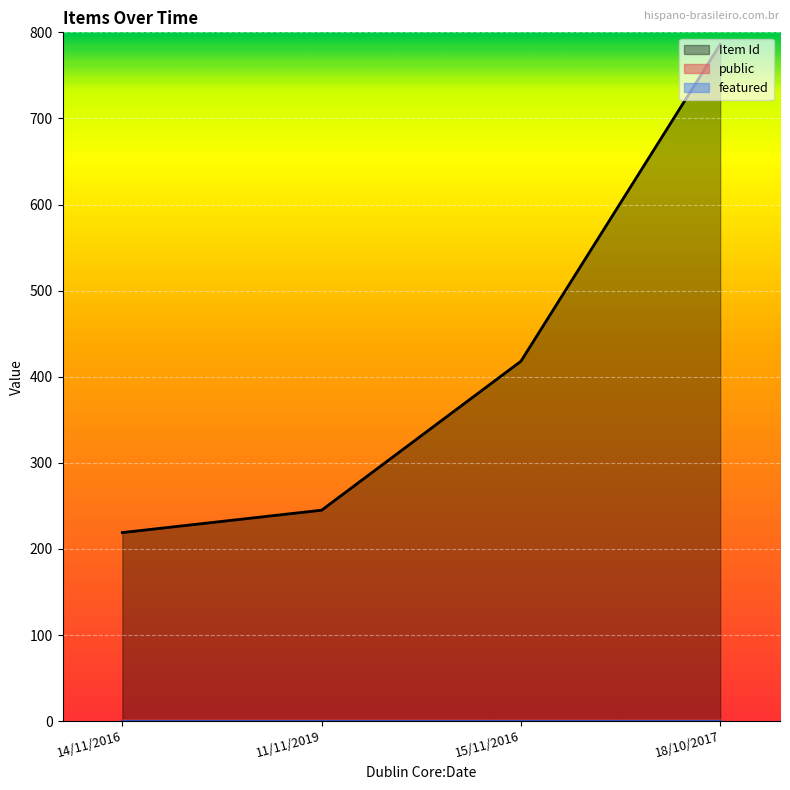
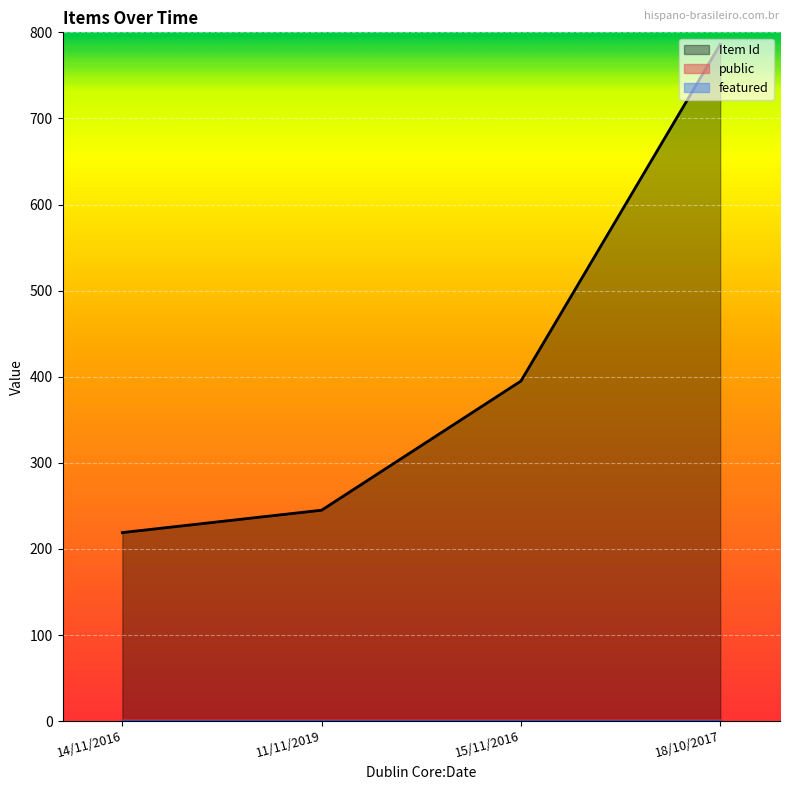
  {
    "Item Id": {
      "14/11/2016": 220,
      "11/11/2019": 250,
-     "15/11/2016": 420
+     "15/11/2016": 400
    }
  }
